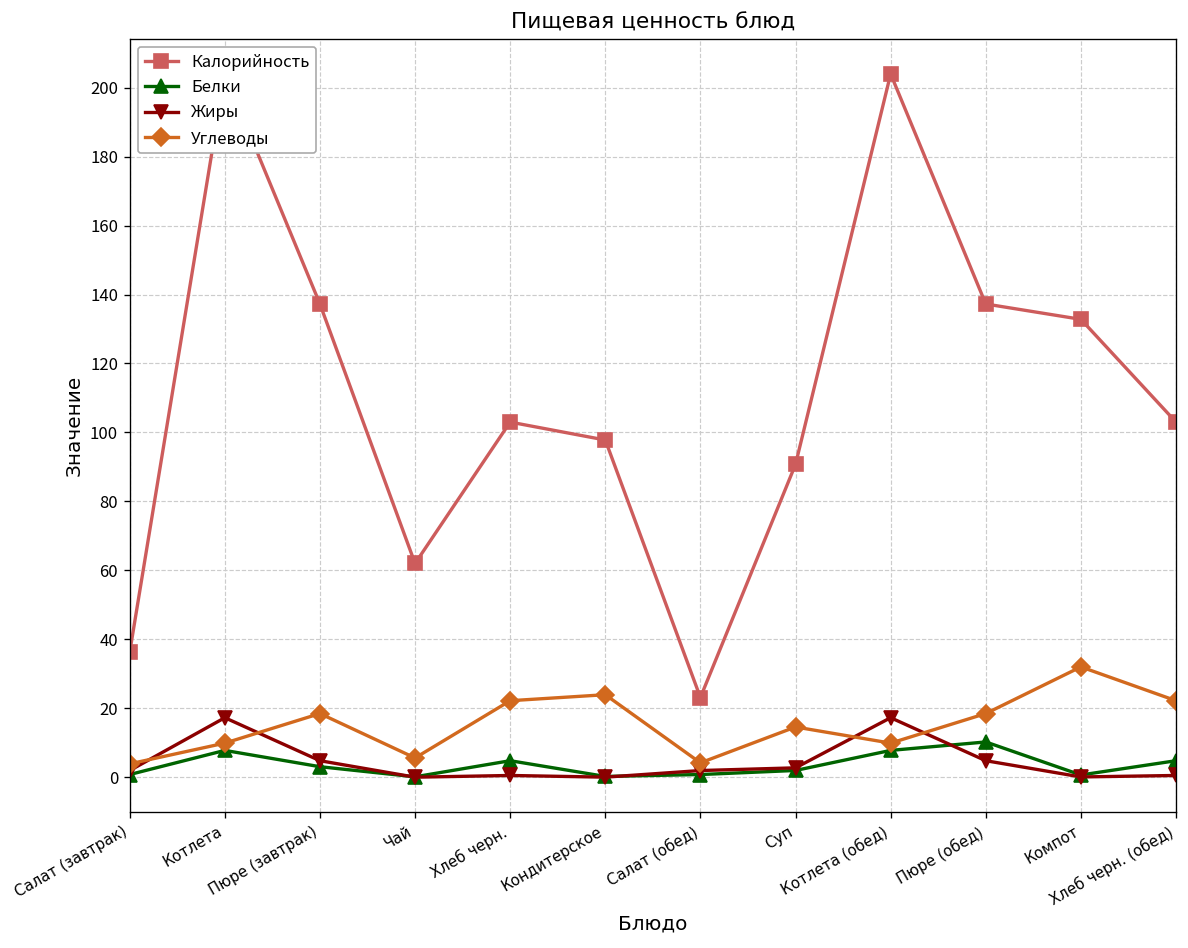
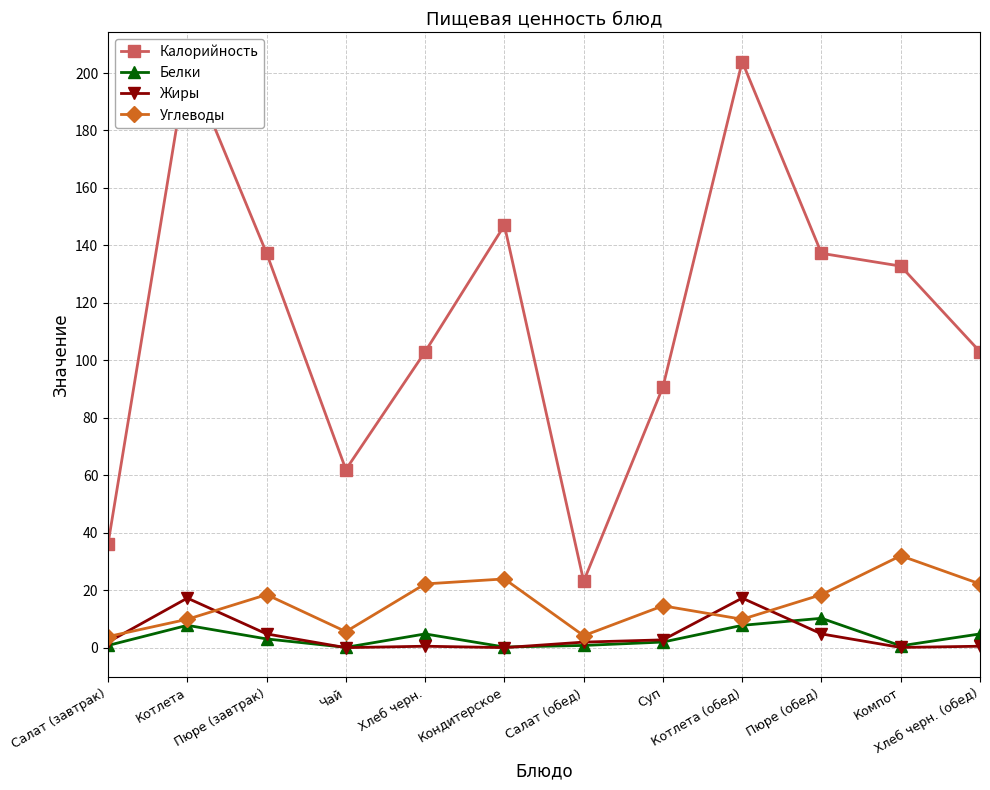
  {
    "Калорийность": {
      "Салат (завтрак)": 36,
      "Пюре (завтрак)": 137,
      "Чай": 62,
      "Хлеб черн.": 103,
-     "Кондитерское": 98,
+     "Кондитерское": 147,
      "Салат (обед)": 23,
      "Суп": 91,
      "Котлета (обед)": 204,
      "Пюре (обед)": 137,
      "Компот": 133,
      "Хлеб черн. (обед)": 103
    },
    "Белки": {
      "Салат (завтрак)": 1,
      "Котлета": 8,
      "Пюре (завтрак)": 3,
      "Хлеб черн.": 5,
      "Салат (обед)": 1,
      "Котлета (обед)": 8,
      "Пюре (обед)": 10,
      "Хлеб черн. (обед)": 5
    },
    "Жиры": {
      "Салат (завтрак)": 2,
      "Котлета": 17,
      "Пюре (завтрак)": 5,
      "Хлеб черн.": 1,
      "Салат (обед)": 2,
      "Котлета (обед)": 17,
      "Пюре (обед)": 5,
      "Хлеб черн. (обед)": 1
    },
    "Углеводы": {
      "Салат (завтрак)": 4,
      "Котлета": 10,
      "Пюре (завтрак)": 18,
      "Чай": 6,
      "Хлеб черн.": 22,
      "Кондитерское": 24,
      "Салат (обед)": 4,
      "Суп": 15,
      "Котлета (обед)": 10,
      "Пюре (обед)": 18,
      "Компот": 32,
      "Хлеб черн. (обед)": 22
    }
  }
